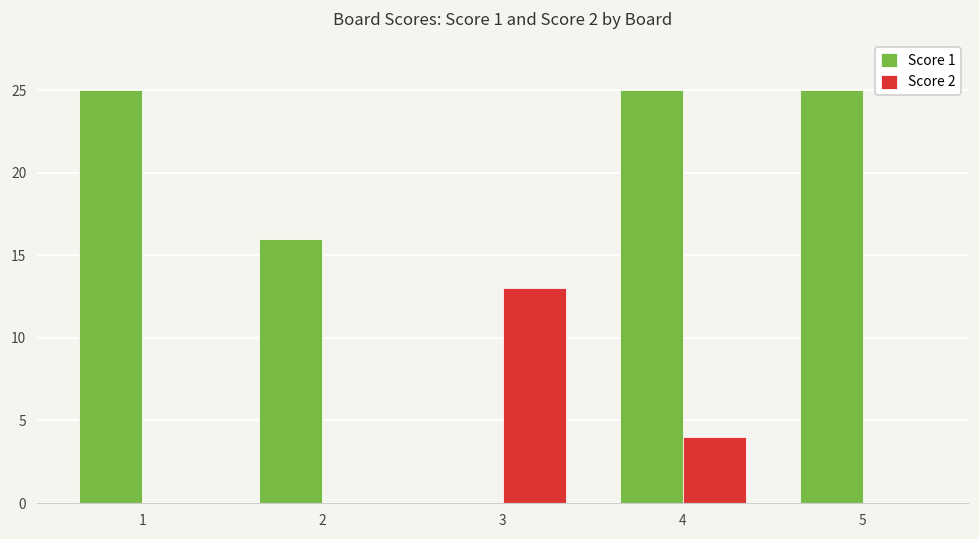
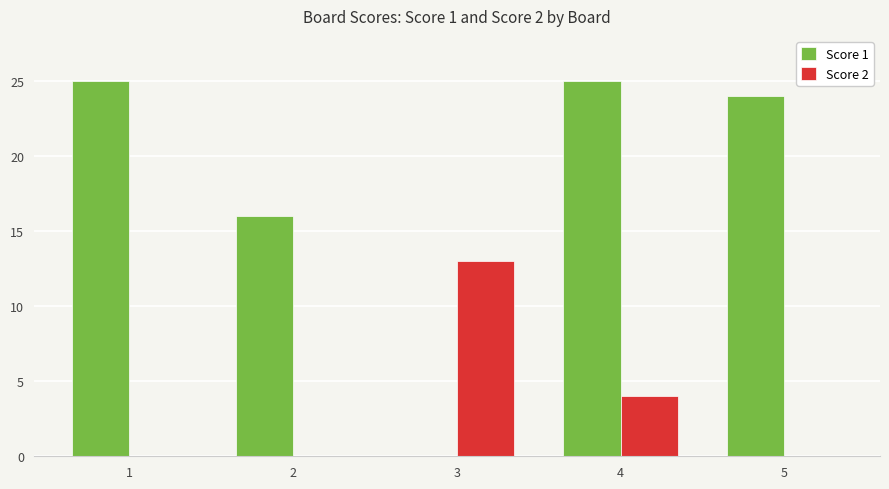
  {
    "Score 1": {
      "1": 25,
      "2": 16,
      "3": 0,
      "4": 25,
-     "5": 25
+     "5": 24
    },
    "Score 2": {
      "1": 0,
      "2": 0,
      "3": 13,
      "4": 4,
      "5": 0
    }
  }
